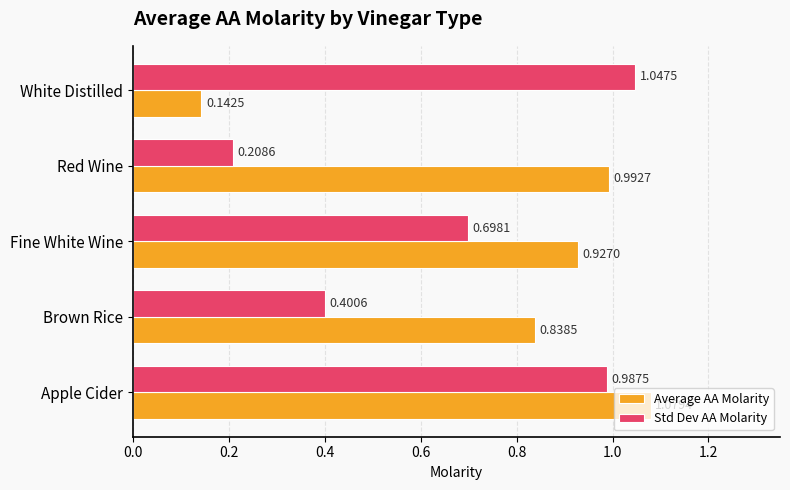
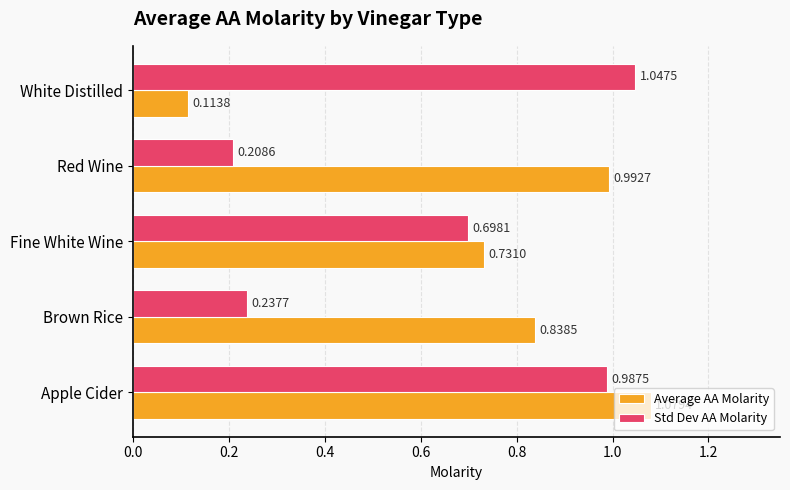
  {
    "Average AA Molarity": {
-     "White Distilled": 0.1425,
+     "White Distilled": 0.1138,
      "Red Wine": 0.9927,
-     "Fine White Wine": 0.9270,
+     "Fine White Wine": 0.7310,
      "Brown Rice": 0.8385
    },
    "Std Dev AA Molarity": {
      "White Distilled": 1.0475,
      "Red Wine": 0.2086,
      "Fine White Wine": 0.6981,
-     "Brown Rice": 0.4006,
+     "Brown Rice": 0.2377,
      "Apple Cider": 0.9875
    }
  }
